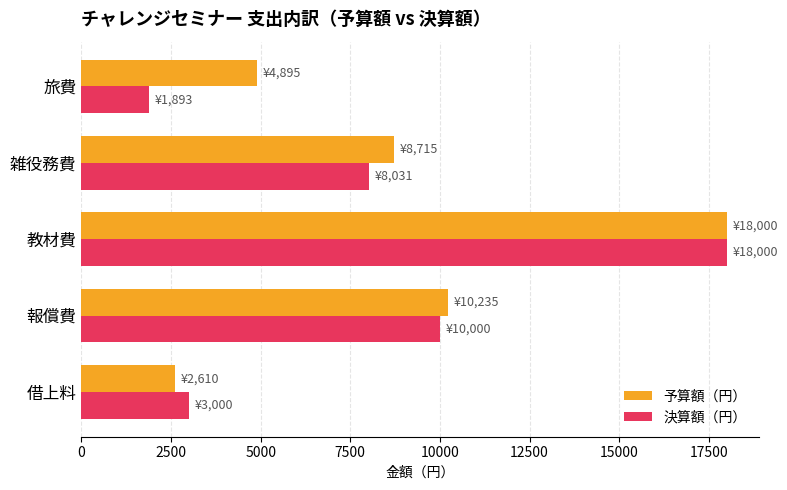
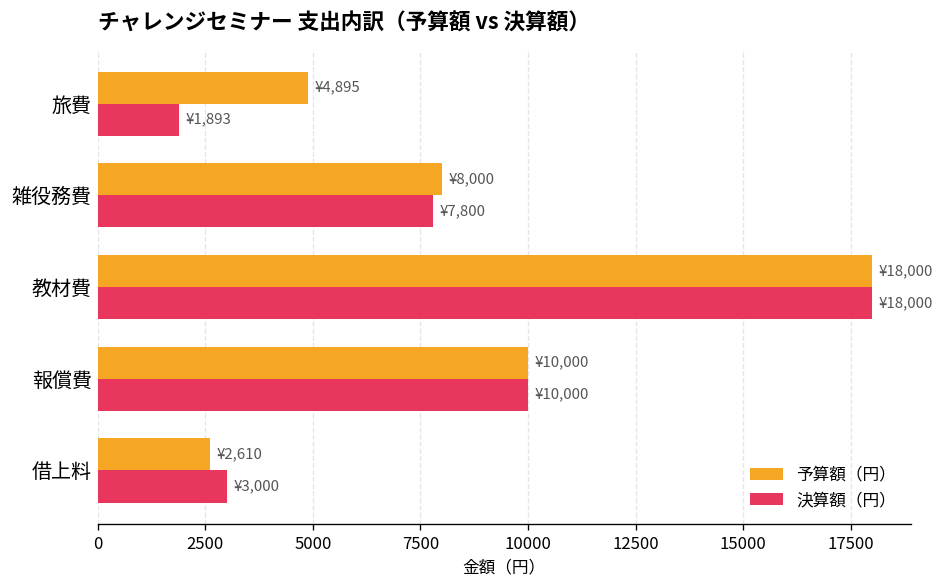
  {
    "予算額（円）": {
      "旅費": "¥4,895",
-     "雑役務費": "¥8,715",
+     "雑役務費": "¥8,000",
      "教材費": "¥18,000",
-     "報償費": "¥10,235",
+     "報償費": "¥10,000",
      "借上料": "¥2,610"
    },
    "決算額（円）": {
      "旅費": "¥1,893",
-     "雑役務費": "¥8,031",
+     "雑役務費": "¥7,800",
      "教材費": "¥18,000",
      "報償費": "¥10,000",
      "借上料": "¥3,000"
    }
  }
